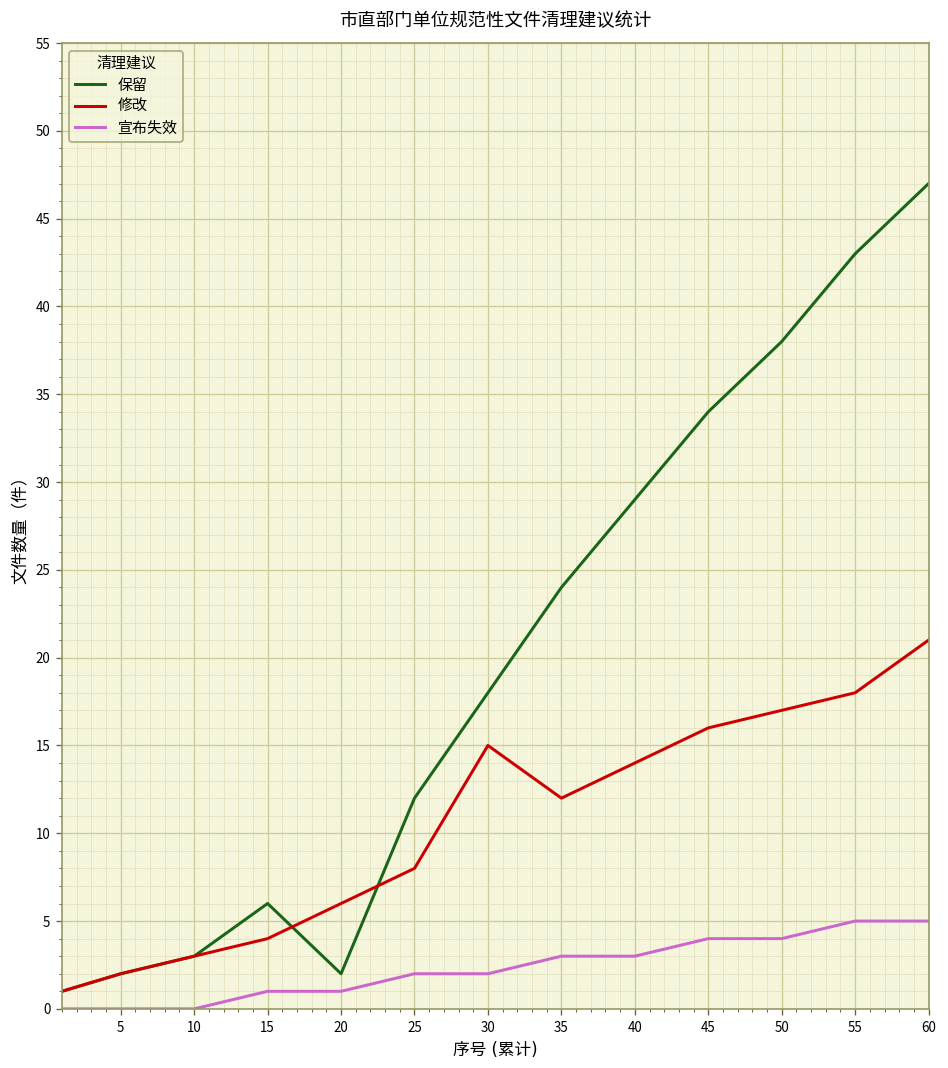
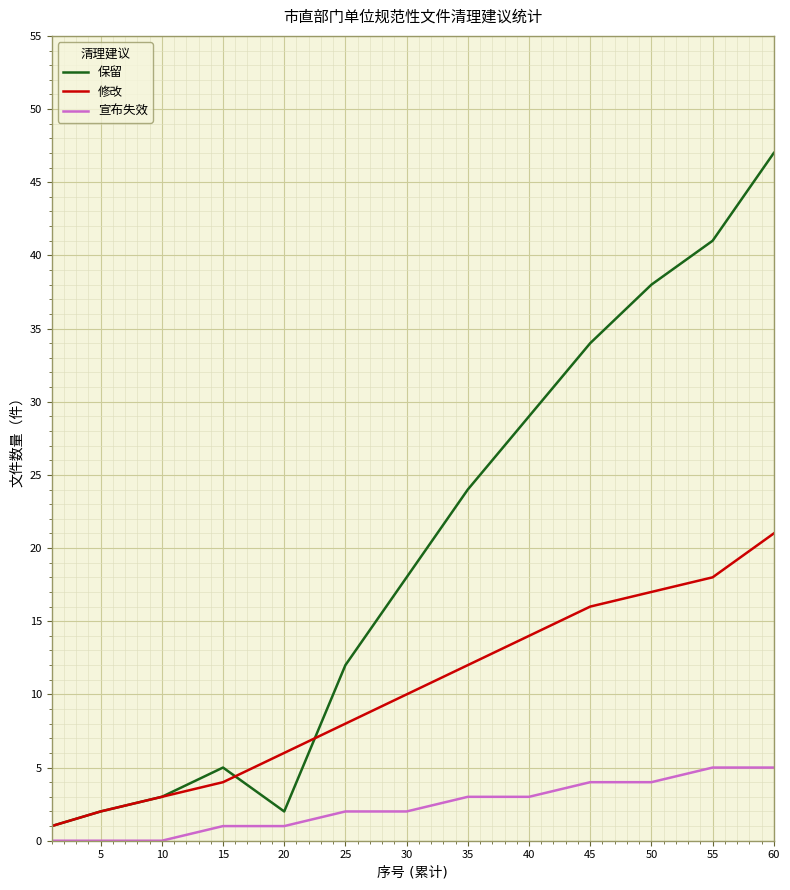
  {
    "保留": {
-     "15": 6,
+     "15": 5,
      "20": 2,
      "25": 12,
      "30": 18,
      "35": 24,
      "40": 29,
      "45": 34,
      "50": 38,
-     "55": 43,
+     "55": 41,
      "60": 47
    },
    "修改": {
      "15": 4,
      "20": 6,
      "25": 8,
-     "30": 15,
+     "30": 10,
      "35": 12,
      "40": 14,
      "45": 16,
      "50": 17,
      "55": 18,
      "60": 21
    },
    "宣布失效": {
      "5": 0,
      "10": 0,
      "15": 1,
      "20": 1,
      "25": 2,
      "30": 2,
      "35": 3,
      "40": 3,
      "45": 4,
      "50": 4,
      "55": 5,
      "60": 5
    }
  }
